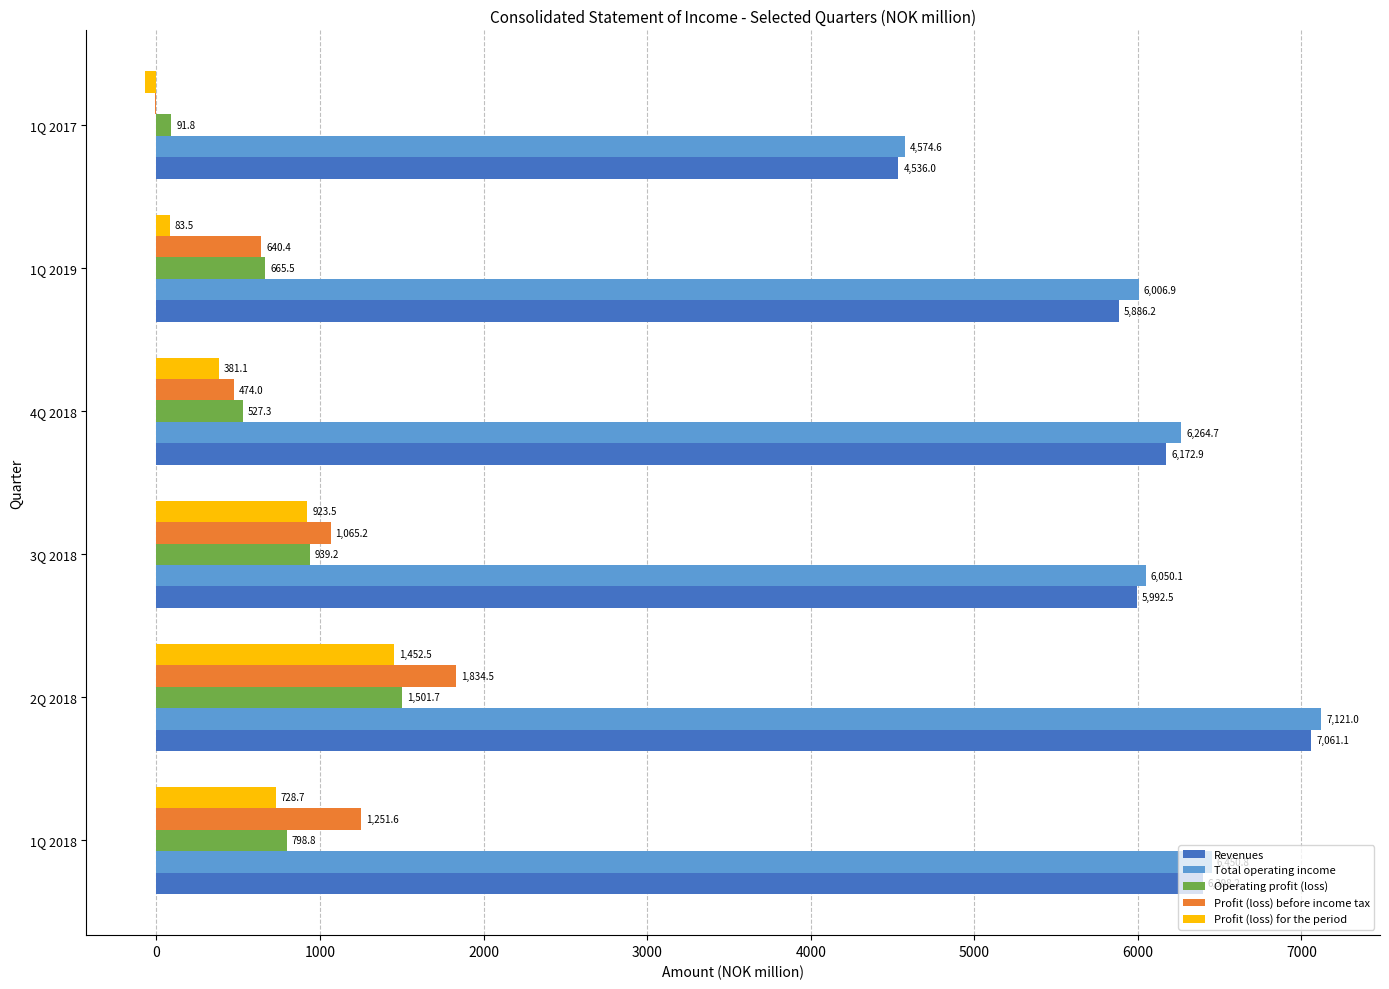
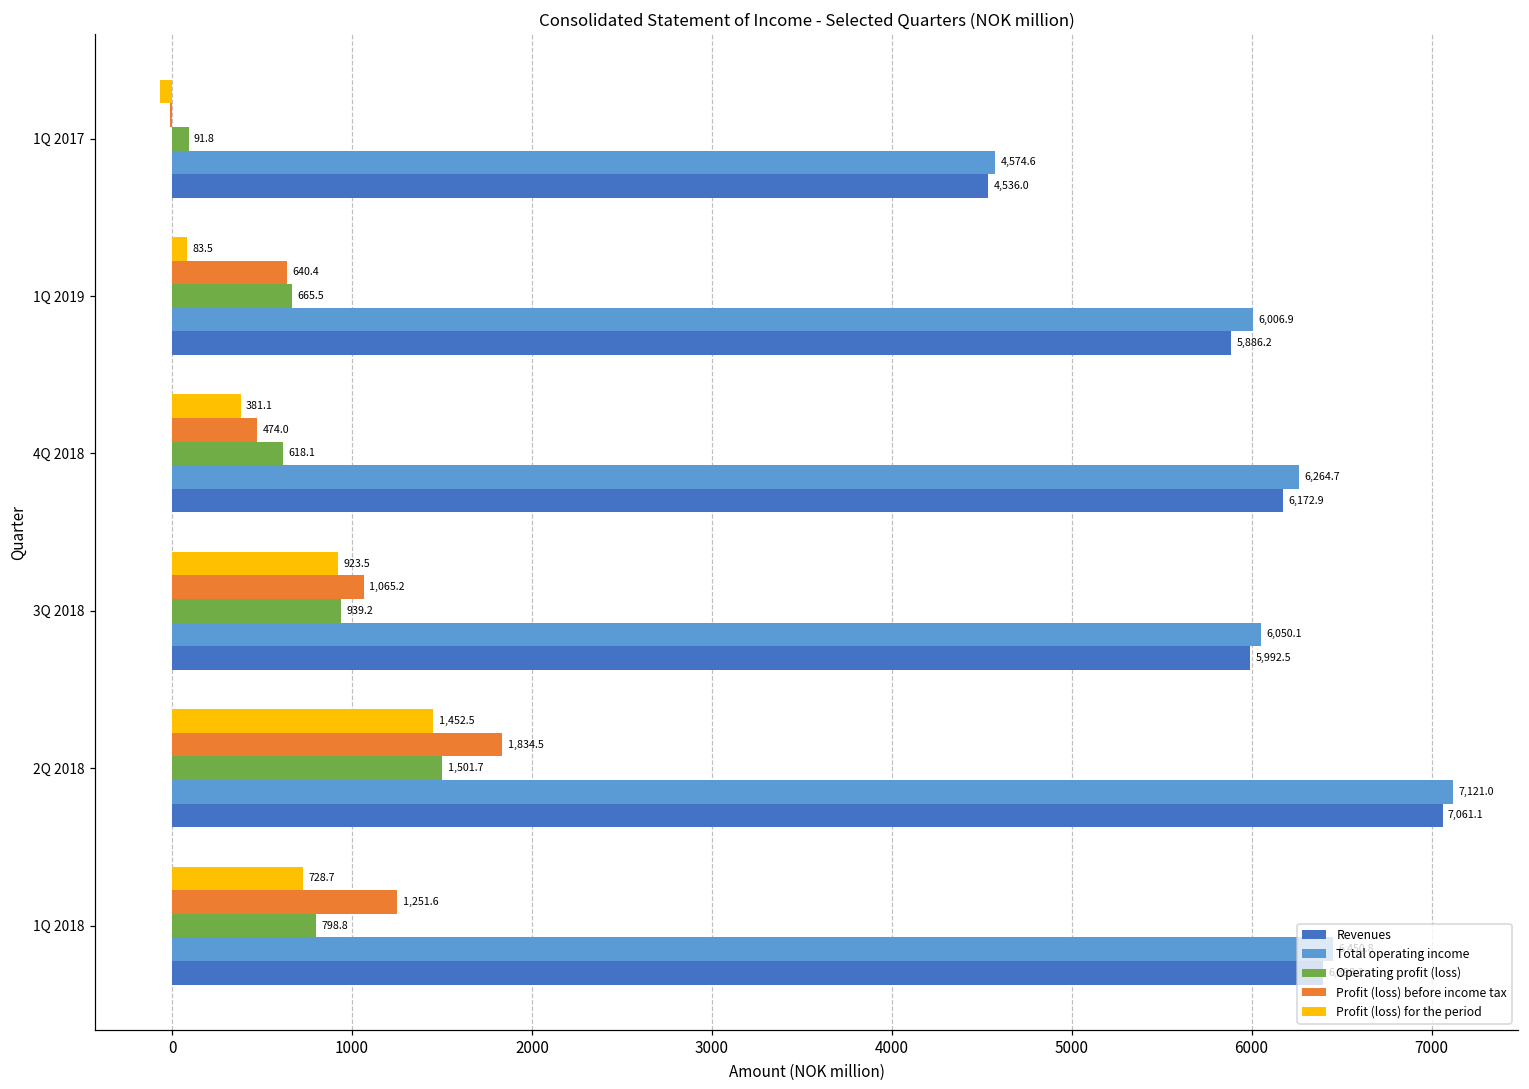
  {
    "Operating profit (loss)": {
      "1Q 2017": "91.8",
      "1Q 2019": "665.5",
-     "4Q 2018": "527.3",
+     "4Q 2018": "618.1",
      "3Q 2018": "939.2",
      "2Q 2018": "1,501.7",
      "1Q 2018": "798.8"
    },
    "Profit (loss) before income tax": {
      "1Q 2019": "640.4",
      "4Q 2018": "474.0",
      "3Q 2018": "1,065.2",
      "2Q 2018": "1,834.5",
      "1Q 2018": "1,251.6"
    },
    "Profit (loss) for the period": {
      "1Q 2019": "83.5",
      "4Q 2018": "381.1",
      "3Q 2018": "923.5",
      "2Q 2018": "1,452.5",
      "1Q 2018": "728.7"
    }
  }
